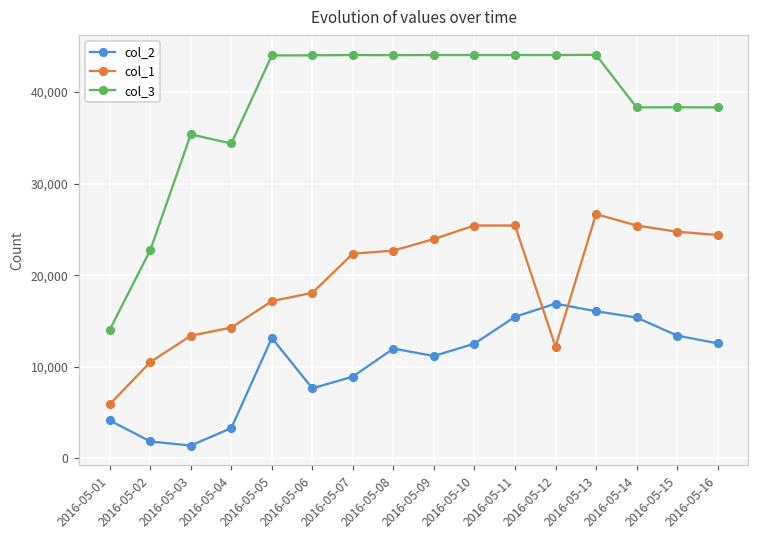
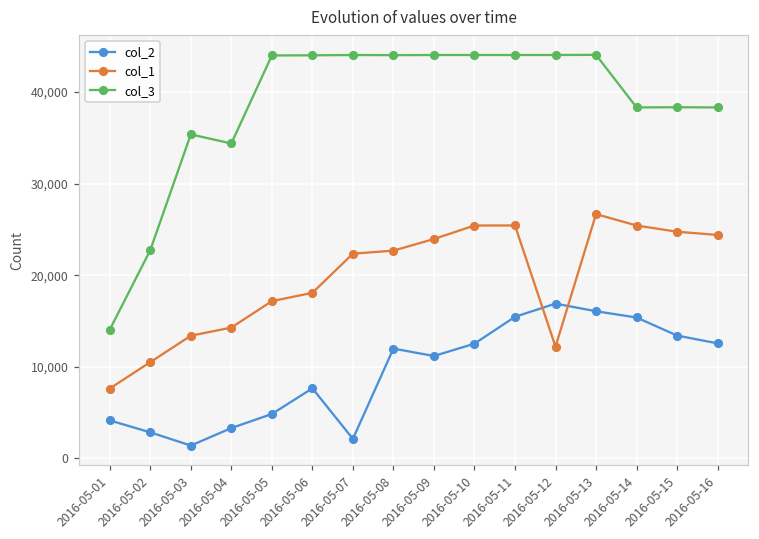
  {
    "col_2": {
      "2016-05-01": "4,000",
-     "2016-05-02": "2,000",
+     "2016-05-02": "3,000",
      "2016-05-03": "1,000",
      "2016-05-04": "3,000",
-     "2016-05-05": "13,000",
+     "2016-05-05": "5,000",
      "2016-05-06": "8,000",
-     "2016-05-07": "9,000",
+     "2016-05-07": "2,000",
      "2016-05-08": "12,000",
      "2016-05-09": "11,000",
      "2016-05-10": "13,000",
      "2016-05-11": "15,000",
      "2016-05-12": "17,000",
      "2016-05-13": "16,000",
      "2016-05-14": "15,000",
      "2016-05-15": "13,000",
      "2016-05-16": "13,000"
    },
    "col_1": {
-     "2016-05-01": "6,000",
+     "2016-05-01": "8,000",
      "2016-05-02": "11,000",
      "2016-05-03": "13,000",
      "2016-05-04": "14,000",
      "2016-05-05": "17,000",
      "2016-05-06": "18,000",
      "2016-05-07": "22,000",
      "2016-05-08": "23,000",
      "2016-05-09": "24,000",
      "2016-05-10": "25,000",
      "2016-05-11": "25,000",
      "2016-05-12": "12,000",
      "2016-05-13": "27,000",
      "2016-05-14": "25,000",
      "2016-05-15": "25,000",
      "2016-05-16": "24,000"
    },
    "col_3": {
      "2016-05-01": "14,000",
      "2016-05-02": "23,000",
      "2016-05-03": "35,000",
      "2016-05-04": "34,000",
      "2016-05-05": "44,000",
      "2016-05-06": "44,000",
      "2016-05-07": "44,000",
      "2016-05-08": "44,000",
      "2016-05-09": "44,000",
      "2016-05-10": "44,000",
      "2016-05-11": "44,000",
      "2016-05-12": "44,000",
      "2016-05-13": "44,000",
      "2016-05-14": "38,000",
      "2016-05-15": "38,000",
      "2016-05-16": "38,000"
    }
  }
